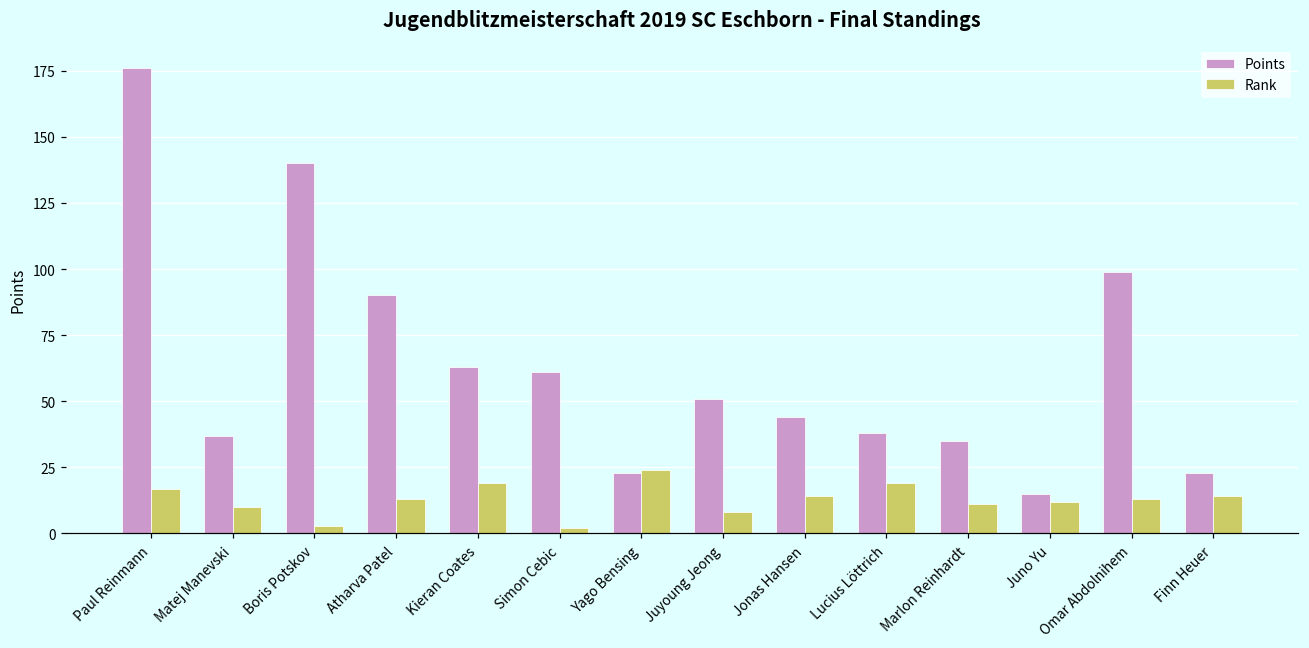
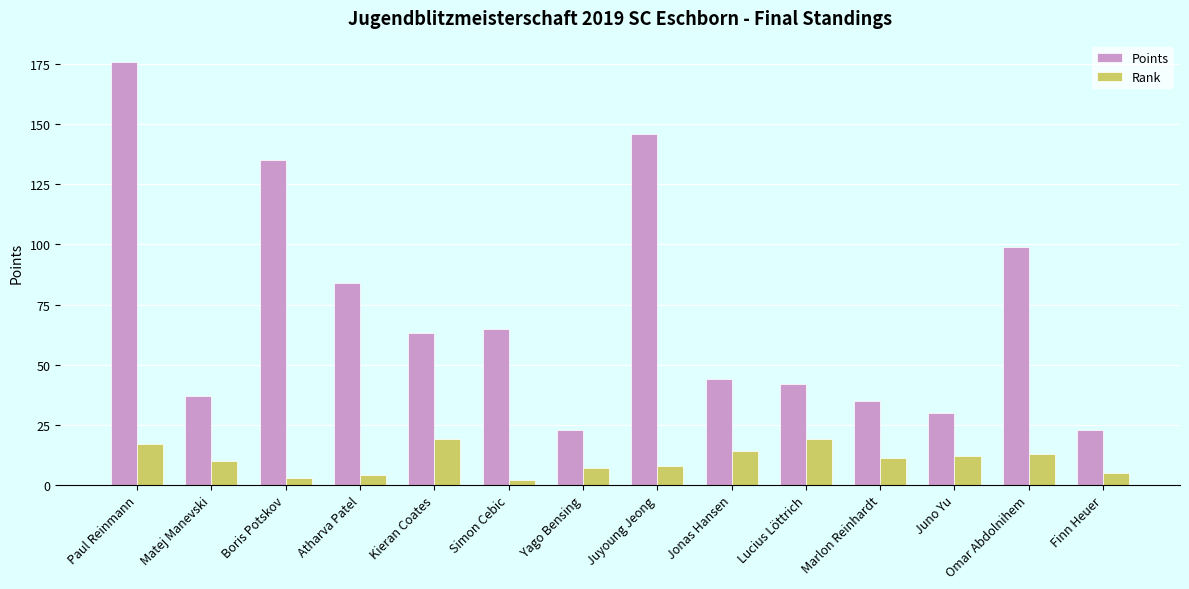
  {
    "Points": {
      "Paul Reinmann": 176,
      "Matej Manevski": 37,
-     "Boris Potskov": 140,
-     "Atharva Patel": 90,
+     "Boris Potskov": 135,
+     "Atharva Patel": 84,
      "Kieran Coates": 63,
-     "Simon Cebic": 61,
+     "Simon Cebic": 65,
      "Yago Bensing": 23,
-     "Juyoung Jeong": 51,
+     "Juyoung Jeong": 146,
      "Jonas Hansen": 44,
-     "Lucius Löttrich": 38,
+     "Lucius Löttrich": 42,
      "Marlon Reinhardt": 35,
-     "Juno Yu": 15,
+     "Juno Yu": 30,
      "Omar Abdolnihem": 99,
      "Finn Heuer": 23
    },
    "Rank": {
      "Paul Reinmann": 17,
      "Matej Manevski": 10,
      "Boris Potskov": 3,
-     "Atharva Patel": 13,
+     "Atharva Patel": 4,
      "Kieran Coates": 19,
      "Simon Cebic": 2,
-     "Yago Bensing": 24,
+     "Yago Bensing": 7,
      "Juyoung Jeong": 8,
      "Jonas Hansen": 14,
      "Lucius Löttrich": 19,
      "Marlon Reinhardt": 11,
      "Juno Yu": 12,
      "Omar Abdolnihem": 13,
-     "Finn Heuer": 14
+     "Finn Heuer": 5
    }
  }
